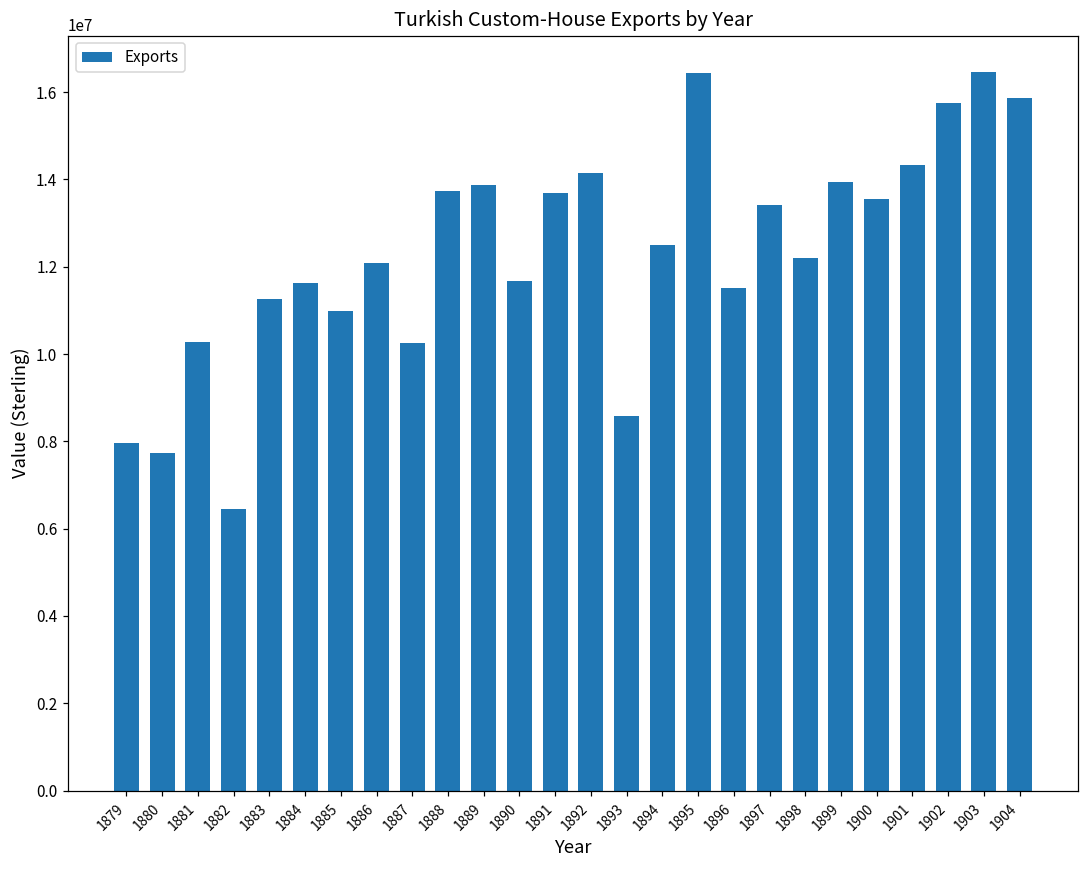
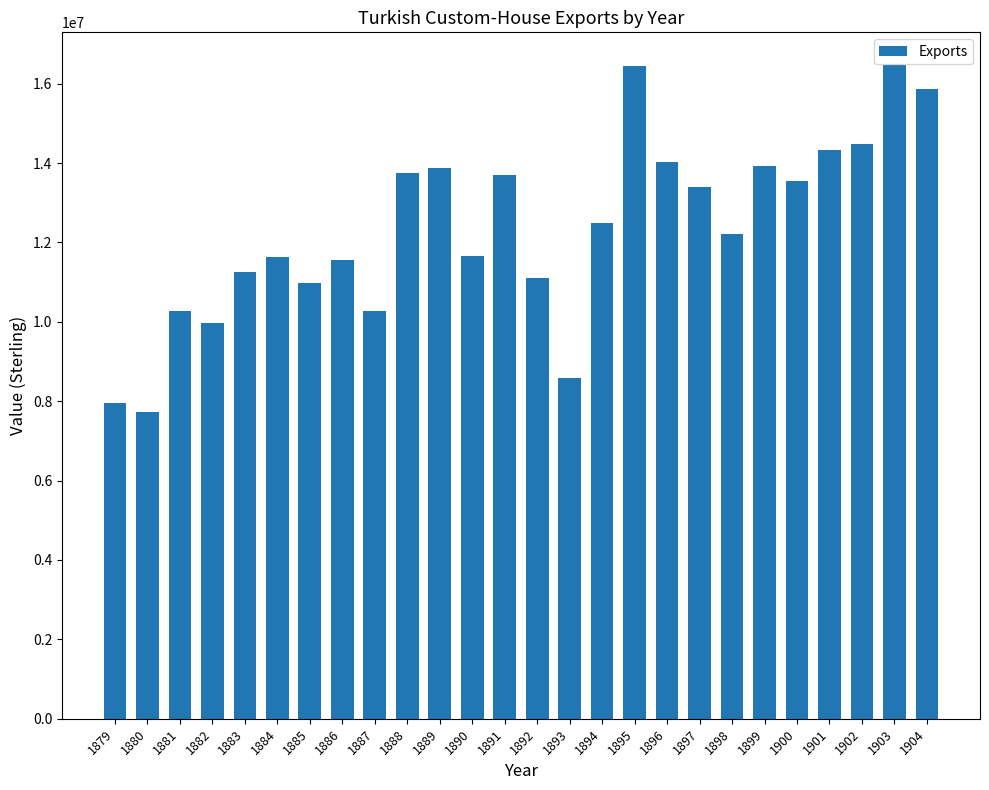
  {
    "1879": 8000000,
    "1880": 7700000,
    "1881": 10300000,
-   "1882": 6400000,
+   "1882": 10000000,
    "1883": 11300000,
    "1884": 11600000,
    "1885": 11000000,
-   "1886": 12100000,
+   "1886": 11600000,
    "1887": 10300000,
    "1888": 13700000,
    "1889": 13900000,
    "1890": 11700000,
    "1891": 13700000,
-   "1892": 14200000,
+   "1892": 11100000,
    "1893": 8600000,
    "1894": 12500000,
    "1895": 16400000,
-   "1896": 11500000,
+   "1896": 14000000,
    "1897": 13400000,
    "1898": 12200000,
    "1899": 13900000,
    "1900": 13500000,
    "1901": 14300000,
-   "1902": 15700000,
+   "1902": 14500000,
    "1903": 16500000,
    "1904": 15900000
  }
